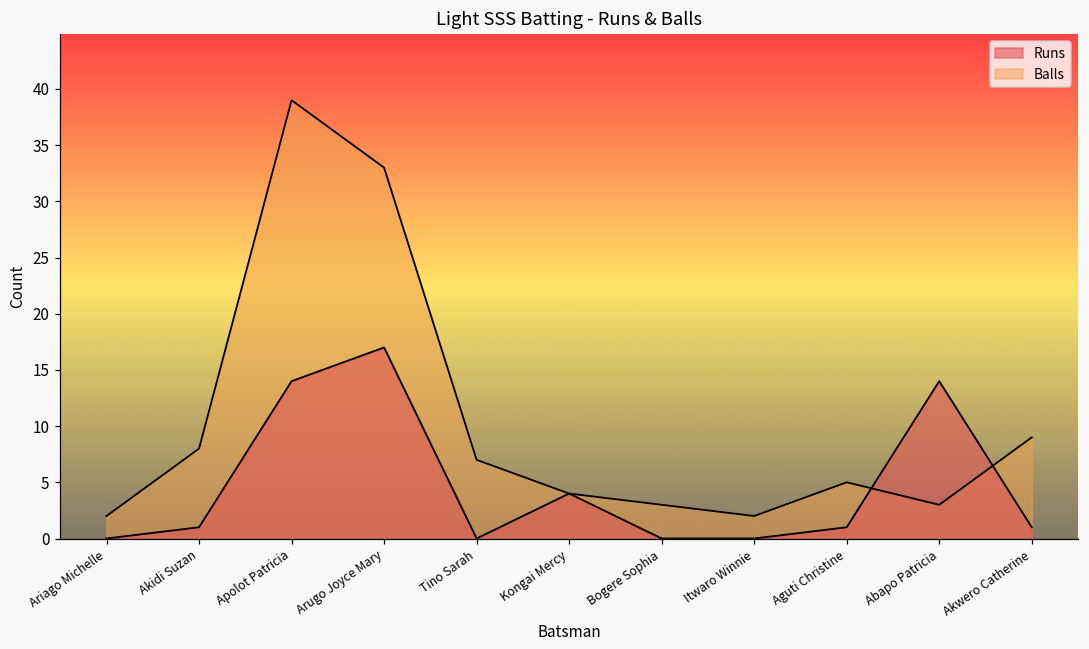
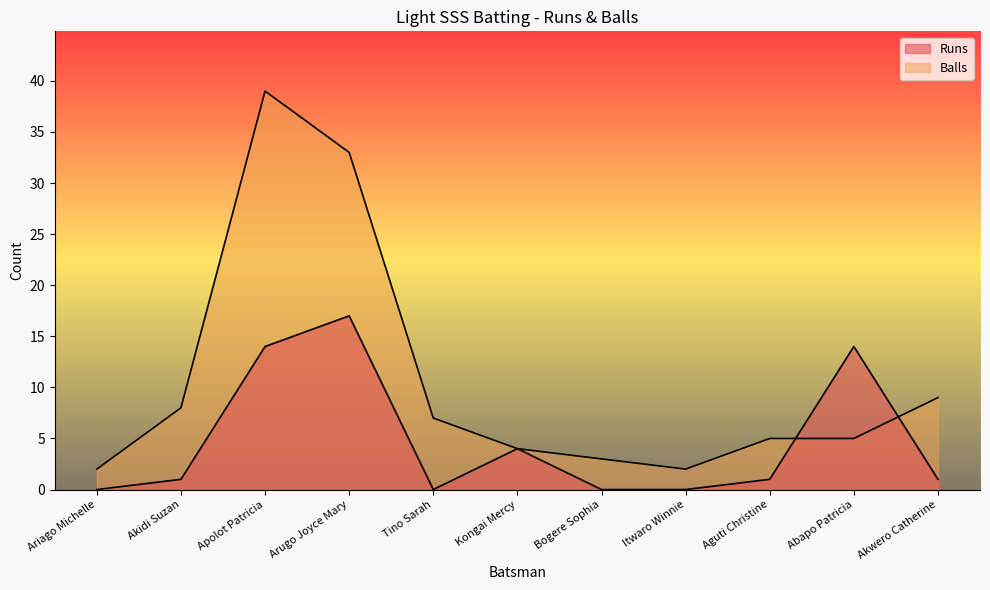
  {
    "Runs": {
      "Ariago Michelle": 0,
      "Akidi Suzan": 1,
      "Apolot Patricia": 14,
      "Arugo Joyce Mary": 17,
      "Tino Sarah": 0,
      "Bogere Sophia": 0,
      "Itwaro Winnie": 0,
      "Aguti Christine": 1,
      "Abapo Patricia": 14,
      "Akwero Catherine": 1
    },
    "Balls": {
      "Ariago Michelle": 2,
      "Akidi Suzan": 8,
      "Apolot Patricia": 39,
      "Arugo Joyce Mary": 33,
      "Tino Sarah": 7,
      "Bogere Sophia": 3,
      "Itwaro Winnie": 2,
      "Aguti Christine": 5,
-     "Abapo Patricia": 3,
+     "Abapo Patricia": 5,
      "Akwero Catherine": 9
    }
  }
